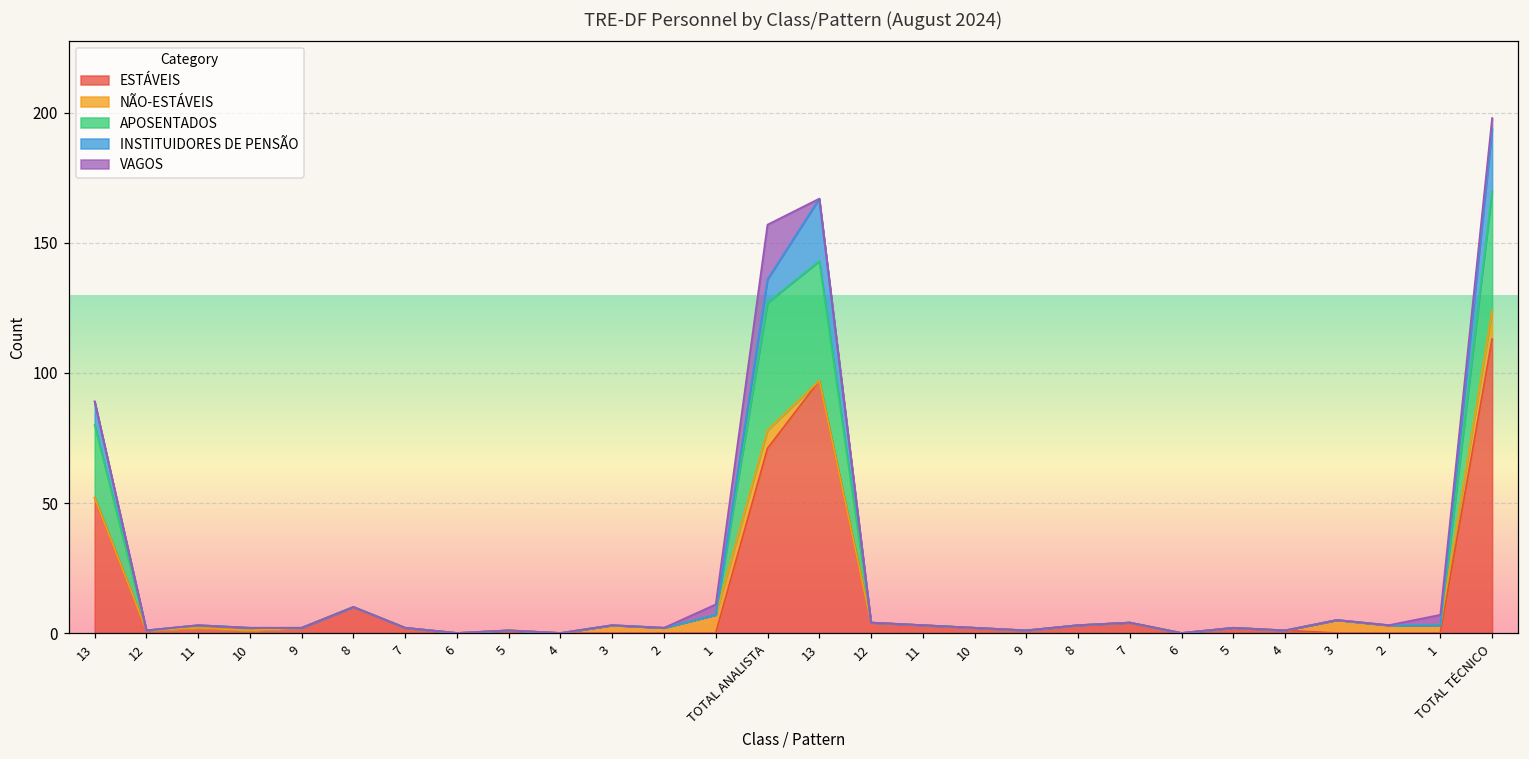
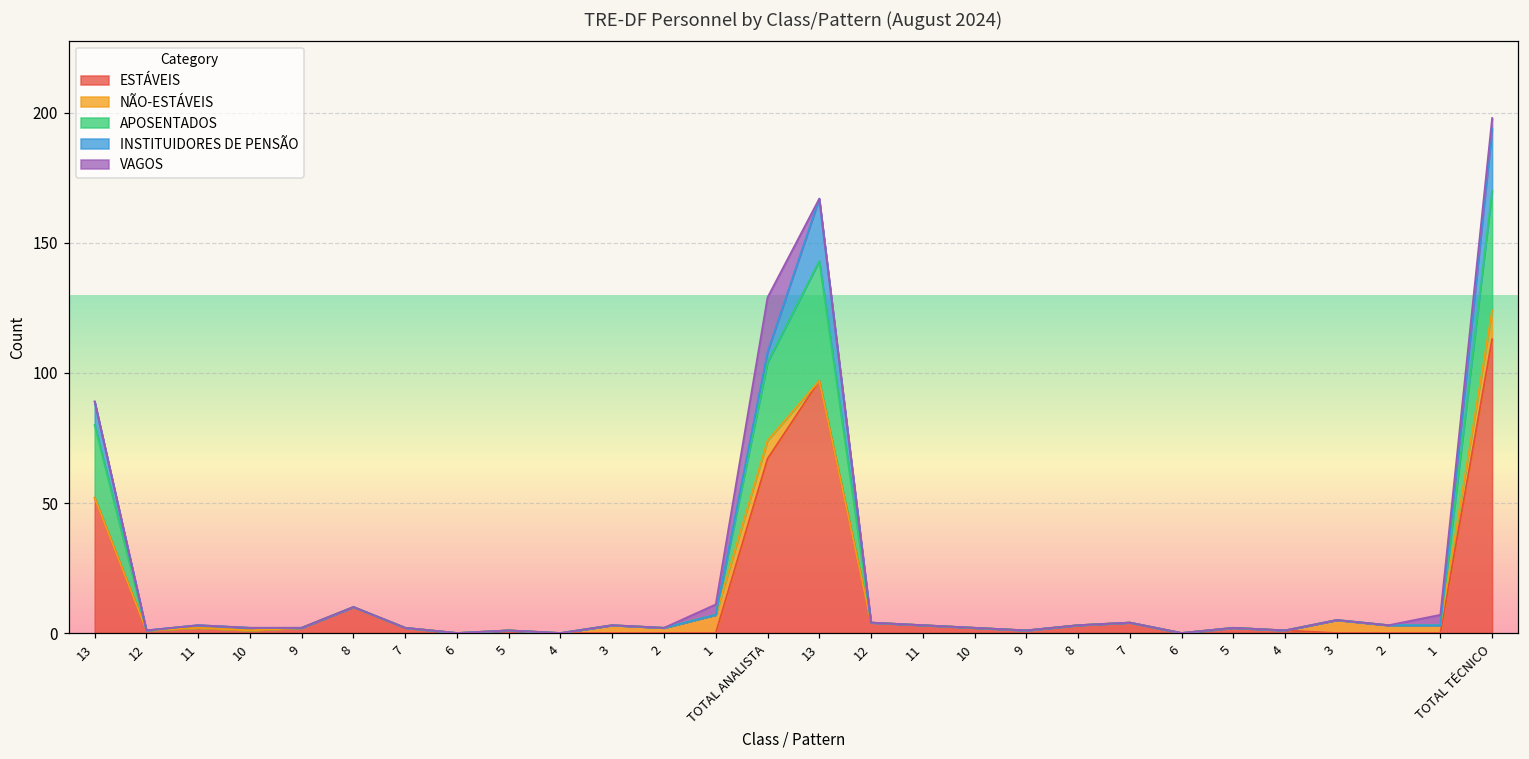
  {
    "ESTÁVEIS": {
-     "TOTAL ANALISTA": 71,
+     "TOTAL ANALISTA": 67,
      "TOTAL TÉCNICO": 113
    },
    "NÃO-ESTÁVEIS": {
      "TOTAL ANALISTA": 7,
      "TOTAL TÉCNICO": 11
    },
    "APOSENTADOS": {
-     "TOTAL ANALISTA": 49,
+     "TOTAL ANALISTA": 30,
      "TOTAL TÉCNICO": 46
    },
    "INSTITUIDORES DE PENSÃO": {
-     "TOTAL ANALISTA": 9,
+     "TOTAL ANALISTA": 4,
      "TOTAL TÉCNICO": 24
    },
    "VAGOS": {
      "TOTAL ANALISTA": 21,
      "TOTAL TÉCNICO": 4
    }
  }
